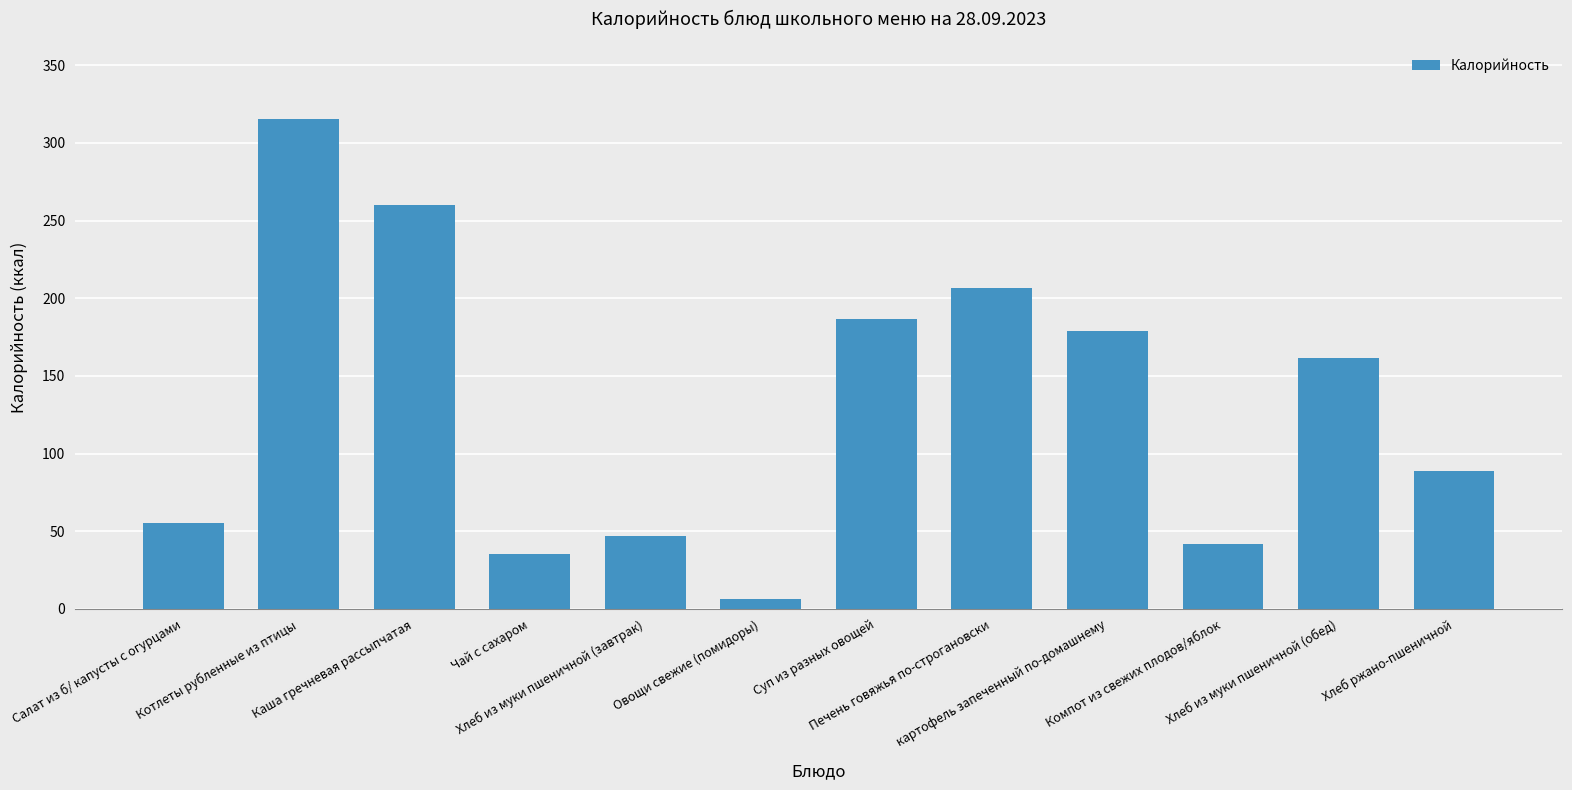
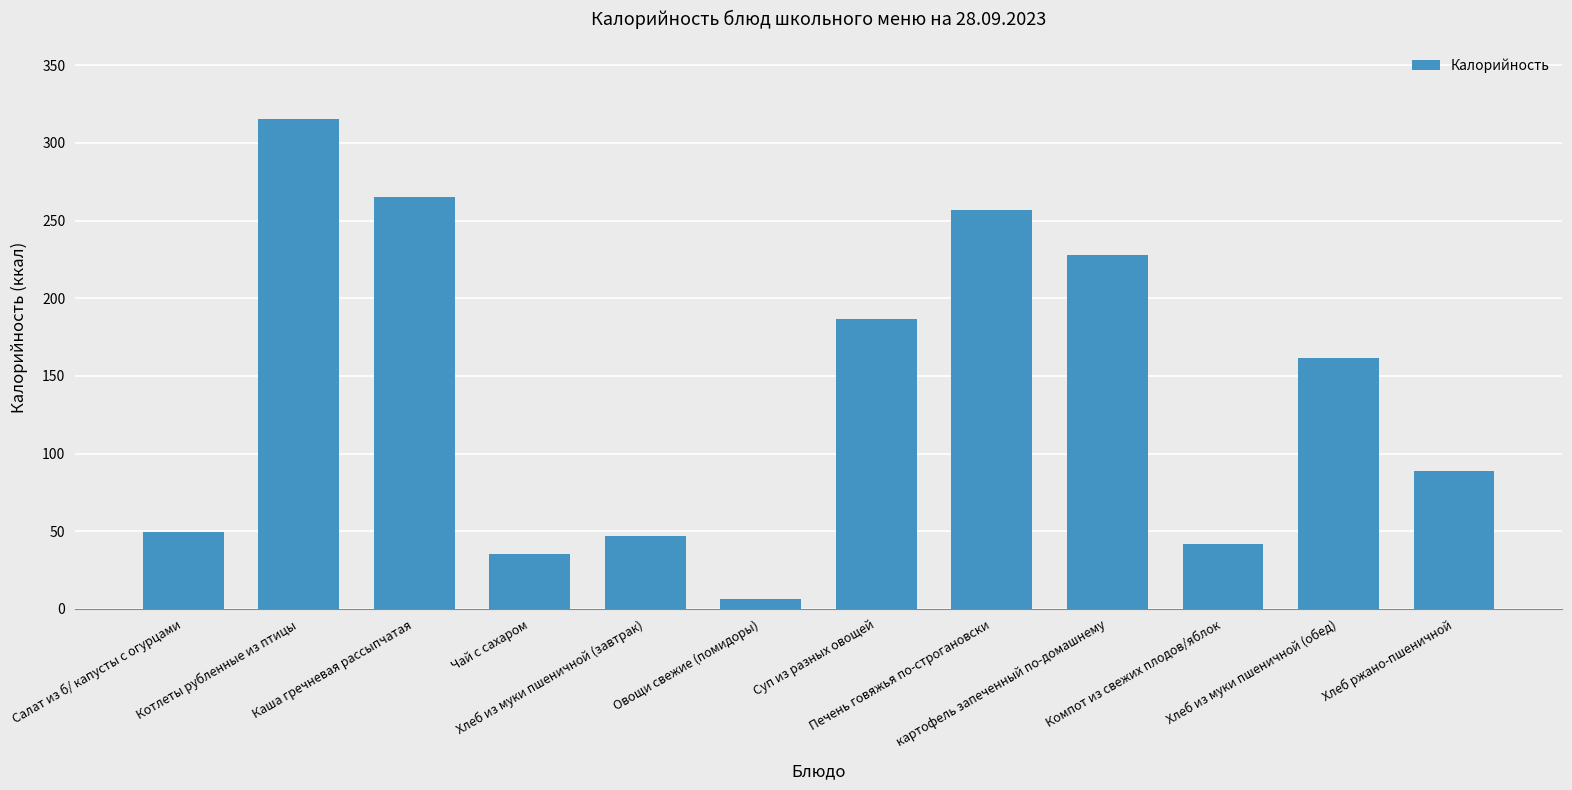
  {
-   "Салат из б/ капусты с огурцами": 55,
+   "Салат из б/ капусты с огурцами": 50,
    "Котлеты рубленные из птицы": 315,
-   "Каша гречневая рассыпчатая": 260,
+   "Каша гречневая рассыпчатая": 265,
    "Чай с сахаром": 35,
    "Хлеб из муки пшеничной (завтрак)": 47,
    "Овощи свежие (помидоры)": 6,
    "Суп из разных овощей": 187,
-   "Печень говяжья по-строгановски": 207,
-   "картофель запеченный по-домашнему": 179,
+   "Печень говяжья по-строгановски": 257,
+   "картофель запеченный по-домашнему": 228,
    "Компот из свежих плодов/яблок": 42,
    "Хлеб из муки пшеничной (обед)": 161,
    "Хлеб ржано-пшеничной": 88
  }
